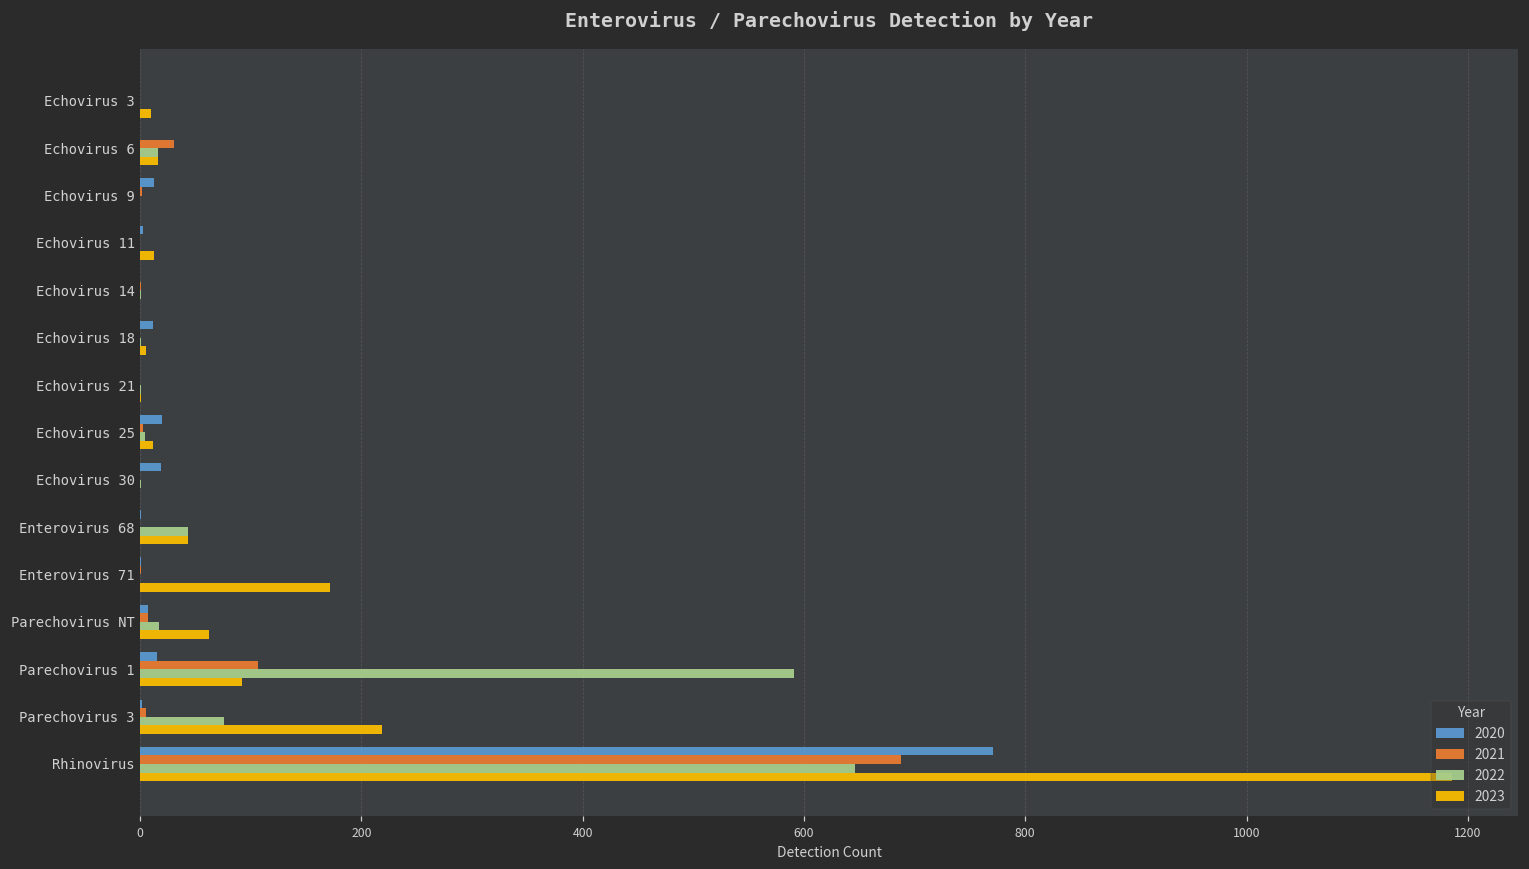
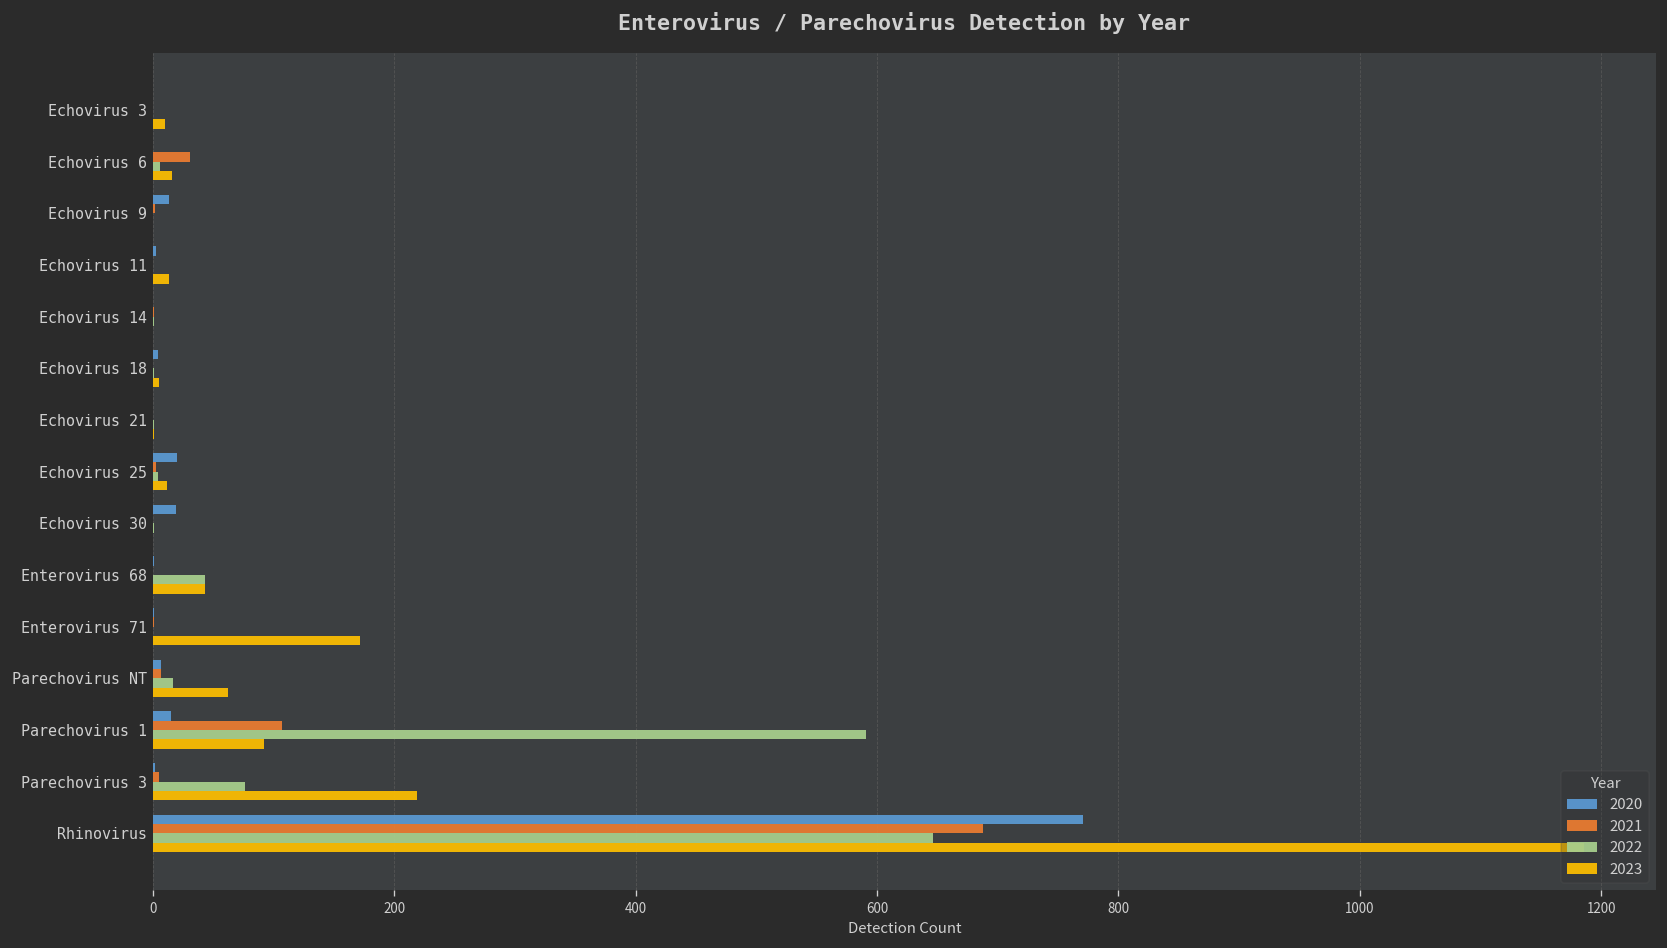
  {
    "2020": {
      "Echovirus 3": 0,
      "Echovirus 6": 0,
      "Echovirus 9": 13,
      "Echovirus 11": 3,
      "Echovirus 14": 0,
-     "Echovirus 18": 12,
+     "Echovirus 18": 4,
      "Echovirus 21": 0,
      "Echovirus 25": 20,
      "Echovirus 30": 19,
      "Parechovirus NT": 7,
      "Parechovirus 1": 15,
      "Rhinovirus": 771
    },
    "2021": {
      "Echovirus 3": 0,
      "Echovirus 6": 31,
      "Echovirus 11": 0,
      "Echovirus 18": 0,
      "Echovirus 21": 0,
      "Echovirus 25": 3,
      "Echovirus 30": 0,
      "Enterovirus 68": 0,
      "Parechovirus NT": 7,
      "Parechovirus 1": 107,
      "Parechovirus 3": 5,
      "Rhinovirus": 688
    },
    "2022": {
      "Echovirus 3": 0,
-     "Echovirus 6": 16,
+     "Echovirus 6": 6,
      "Echovirus 9": 0,
      "Echovirus 11": 0,
      "Echovirus 25": 4,
      "Enterovirus 68": 43,
      "Enterovirus 71": 0,
      "Parechovirus NT": 17,
      "Parechovirus 1": 591,
      "Parechovirus 3": 76,
      "Rhinovirus": 646
    },
    "2023": {
      "Echovirus 3": 10,
      "Echovirus 6": 16,
      "Echovirus 9": 0,
      "Echovirus 11": 13,
      "Echovirus 14": 0,
      "Echovirus 18": 5,
      "Echovirus 25": 12,
      "Echovirus 30": 0,
      "Enterovirus 68": 43,
      "Enterovirus 71": 172,
      "Parechovirus NT": 62,
      "Parechovirus 1": 92,
      "Parechovirus 3": 219
    }
  }
